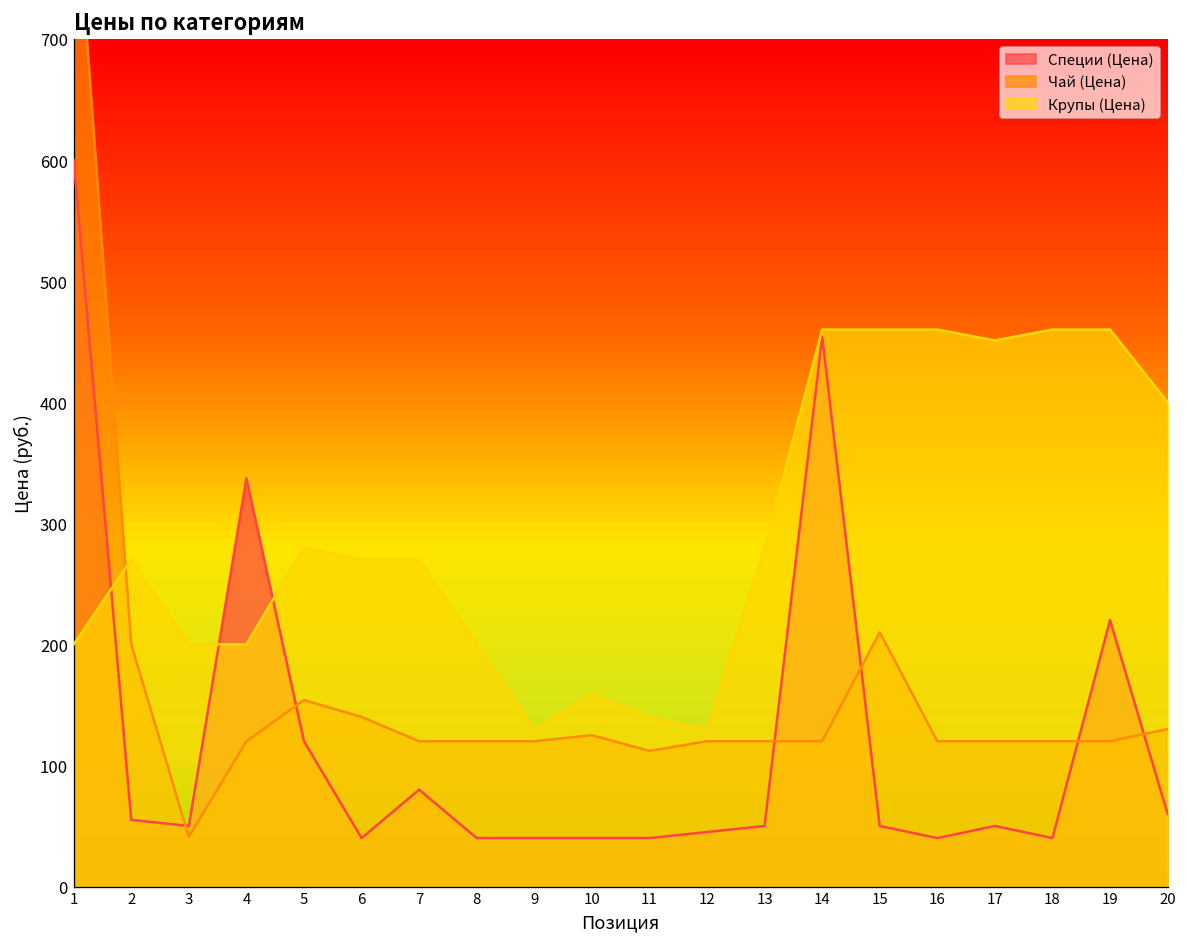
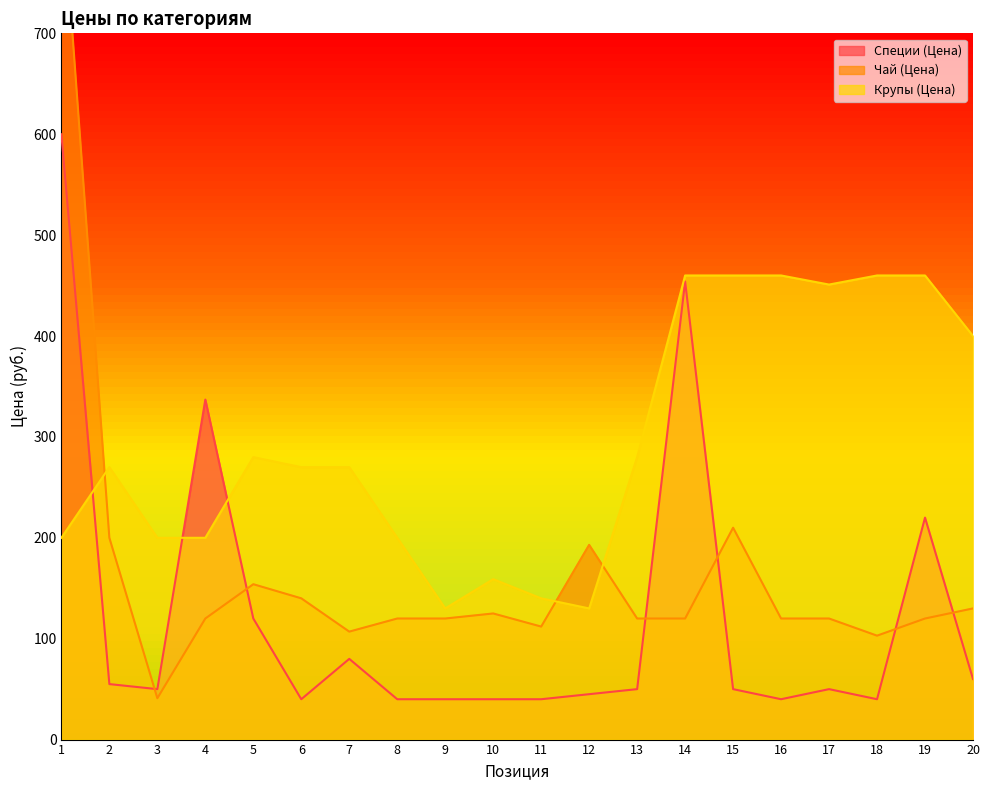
  {
    "Специи (Цена)": {
      "1": 600,
      "2": 55,
      "3": 50,
      "4": 337,
      "5": 120,
      "6": 40,
      "7": 80,
      "8": 40,
      "9": 40,
      "10": 40,
      "11": 40,
      "12": 45,
      "13": 50,
      "14": 454,
      "15": 50,
      "16": 40,
      "17": 50,
      "18": 40,
      "19": 220,
      "20": 60
    },
    "Чай (Цена)": {
      "2": 200,
      "3": 41,
      "4": 120,
      "5": 154,
      "6": 140,
-     "7": 120,
+     "7": 107,
      "8": 120,
      "9": 120,
      "10": 125,
      "11": 112,
-     "12": 120,
+     "12": 193,
      "13": 120,
      "14": 120,
      "15": 210,
      "16": 120,
      "17": 120,
-     "18": 120,
+     "18": 103,
      "19": 120,
      "20": 130
    },
    "Крупы (Цена)": {
      "1": 200,
      "2": 270,
      "3": 200,
      "4": 200,
      "5": 280,
      "6": 270,
      "7": 270,
      "8": 200,
      "9": 130,
      "10": 159,
      "11": 140,
      "12": 130,
      "13": 280,
      "14": 460,
      "15": 460,
      "16": 460,
      "17": 451,
      "18": 460,
      "19": 460,
      "20": 400
    }
  }
